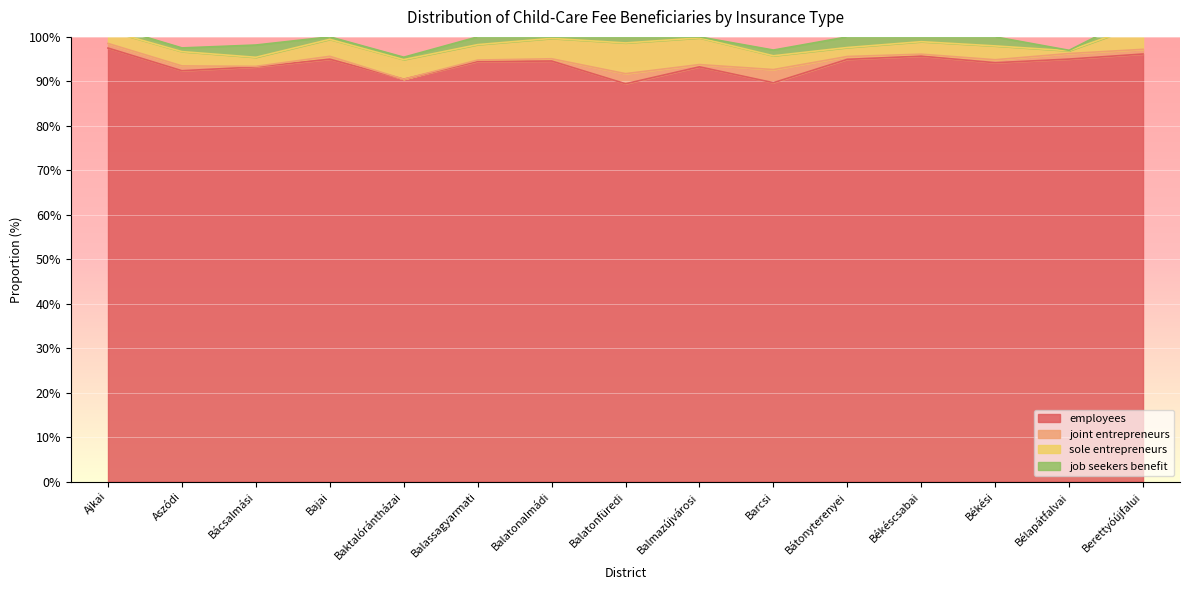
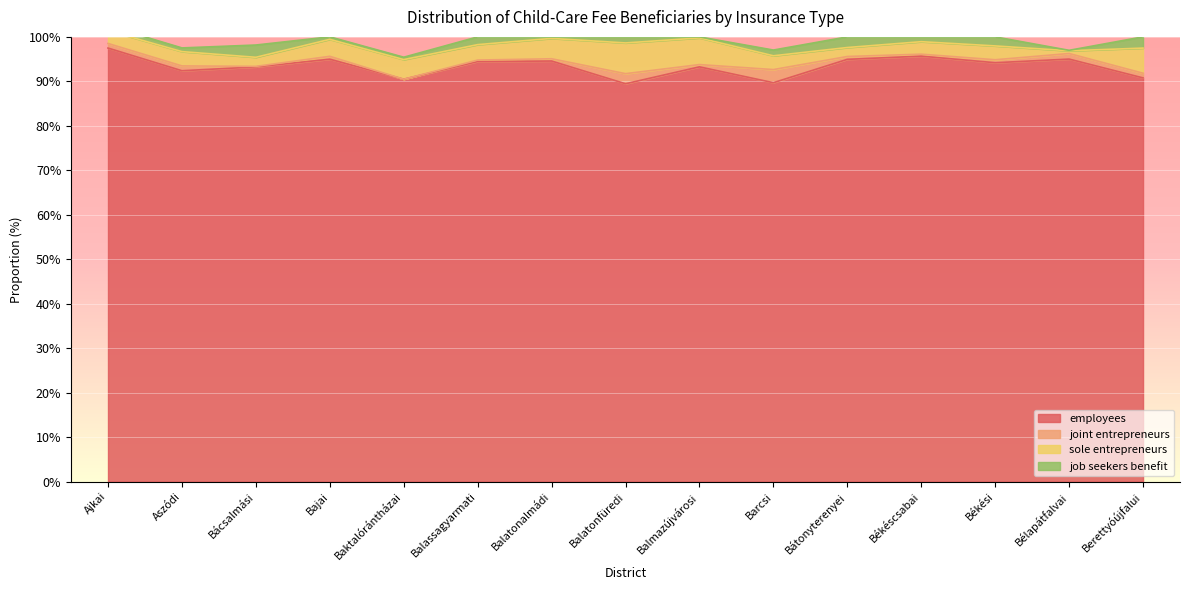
  {
    "employees": {
      "Ajkai": "97%",
      "Aszódi": "92%",
      "Bajai": "95%",
      "Balatonfüredi": "89%",
      "Barcsi": "90%",
      "Bátonyterenyei": "95%",
      "Békési": "94%",
      "Bélapátfalvai": "95%",
-     "Berettyóújfalui": "96%"
+     "Berettyóújfalui": "91%"
    },
    "job seekers benefit": {
      "Aszódi": "1%",
      "Bácsalmási": "3%",
      "Balassagyarmati": "2%",
      "Balatonfüredi": "1%",
      "Barcsi": "1%",
      "Bátonyterenyei": "2%",
      "Békéscsabai": "1%",
      "Békési": "2%"
    }
  }
